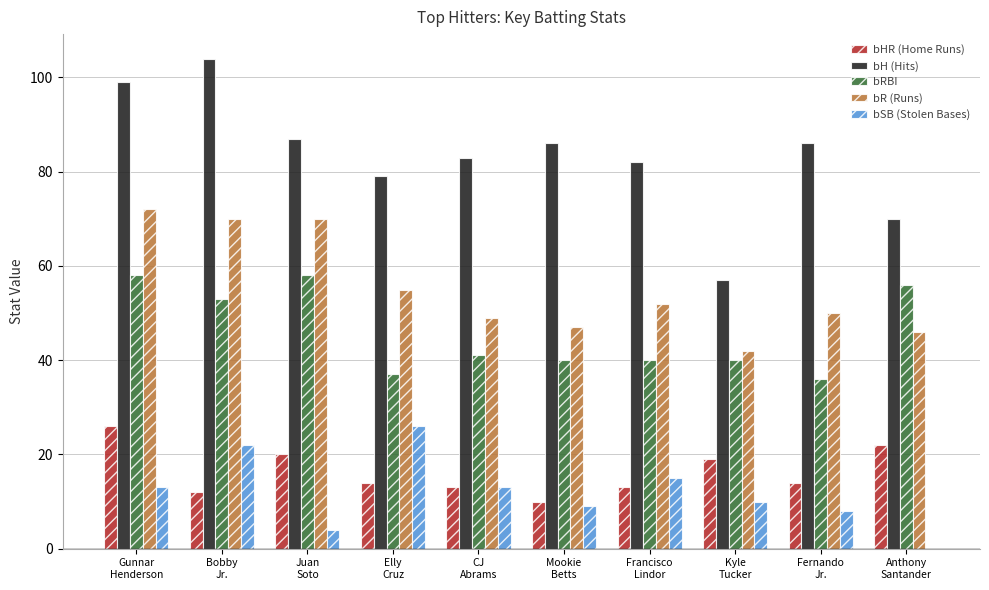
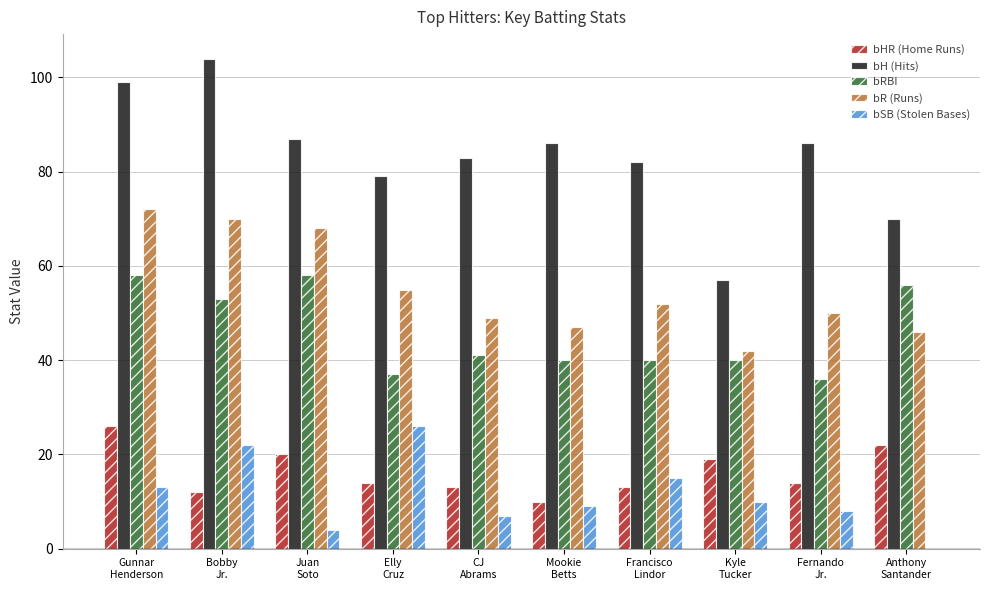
  {
    "bHR (Home Runs)": {
      "Gunnar Henderson": 26,
      "Bobby Jr.": 12,
      "Juan Soto": 20,
      "Elly Cruz": 14,
      "CJ Abrams": 13,
      "Mookie Betts": 10,
      "Francisco Lindor": 13,
      "Kyle Tucker": 19,
      "Fernando Jr.": 14,
      "Anthony Santander": 22
    },
    "bH (Hits)": {
      "Gunnar Henderson": 99,
      "Bobby Jr.": 104,
      "Juan Soto": 87,
      "Elly Cruz": 79,
      "CJ Abrams": 83,
      "Mookie Betts": 86,
      "Francisco Lindor": 82,
      "Kyle Tucker": 57,
      "Fernando Jr.": 86,
      "Anthony Santander": 70
    },
    "bRBI": {
      "Gunnar Henderson": 58,
      "Bobby Jr.": 53,
      "Juan Soto": 58,
      "Elly Cruz": 37,
      "CJ Abrams": 41,
      "Mookie Betts": 40,
      "Francisco Lindor": 40,
      "Kyle Tucker": 40,
      "Fernando Jr.": 36,
      "Anthony Santander": 56
    },
    "bR (Runs)": {
      "Gunnar Henderson": 72,
      "Bobby Jr.": 70,
-     "Juan Soto": 70,
+     "Juan Soto": 68,
      "Elly Cruz": 55,
      "CJ Abrams": 49,
      "Mookie Betts": 47,
      "Francisco Lindor": 52,
      "Kyle Tucker": 42,
      "Fernando Jr.": 50,
      "Anthony Santander": 46
    },
    "bSB (Stolen Bases)": {
      "Gunnar Henderson": 13,
      "Bobby Jr.": 22,
      "Juan Soto": 4,
      "Elly Cruz": 26,
-     "CJ Abrams": 13,
+     "CJ Abrams": 7,
      "Mookie Betts": 9,
      "Francisco Lindor": 15,
      "Kyle Tucker": 10,
      "Fernando Jr.": 8,
      "Anthony Santander": 0
    }
  }
